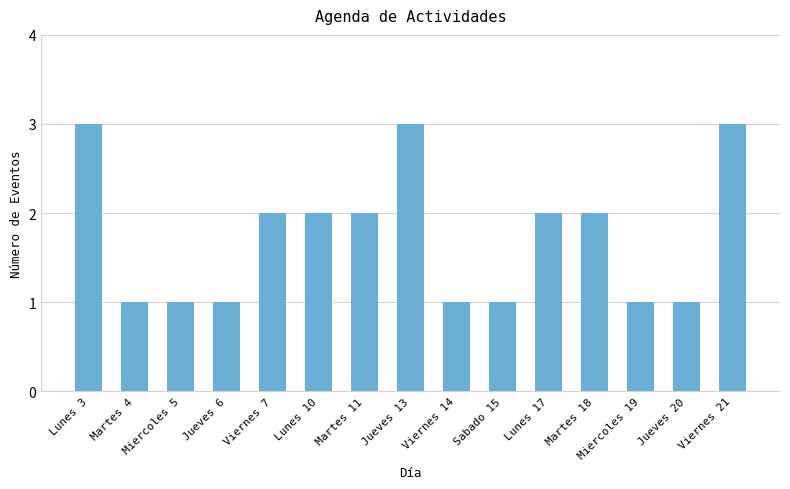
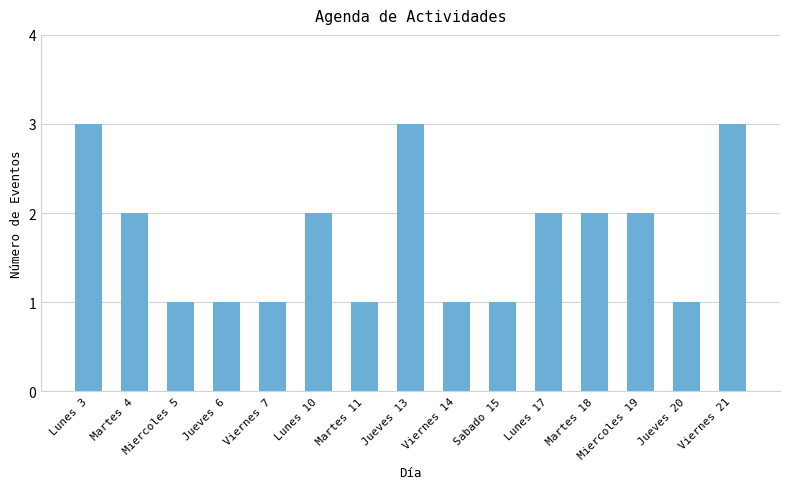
  {
    "Lunes 3": 3,
-   "Martes 4": 1,
+   "Martes 4": 2,
    "Miercoles 5": 1,
    "Jueves 6": 1,
-   "Viernes 7": 2,
+   "Viernes 7": 1,
    "Lunes 10": 2,
-   "Martes 11": 2,
+   "Martes 11": 1,
    "Jueves 13": 3,
    "Viernes 14": 1,
    "Sabado 15": 1,
    "Lunes 17": 2,
    "Martes 18": 2,
-   "Miercoles 19": 1,
+   "Miercoles 19": 2,
    "Jueves 20": 1,
    "Viernes 21": 3
  }
